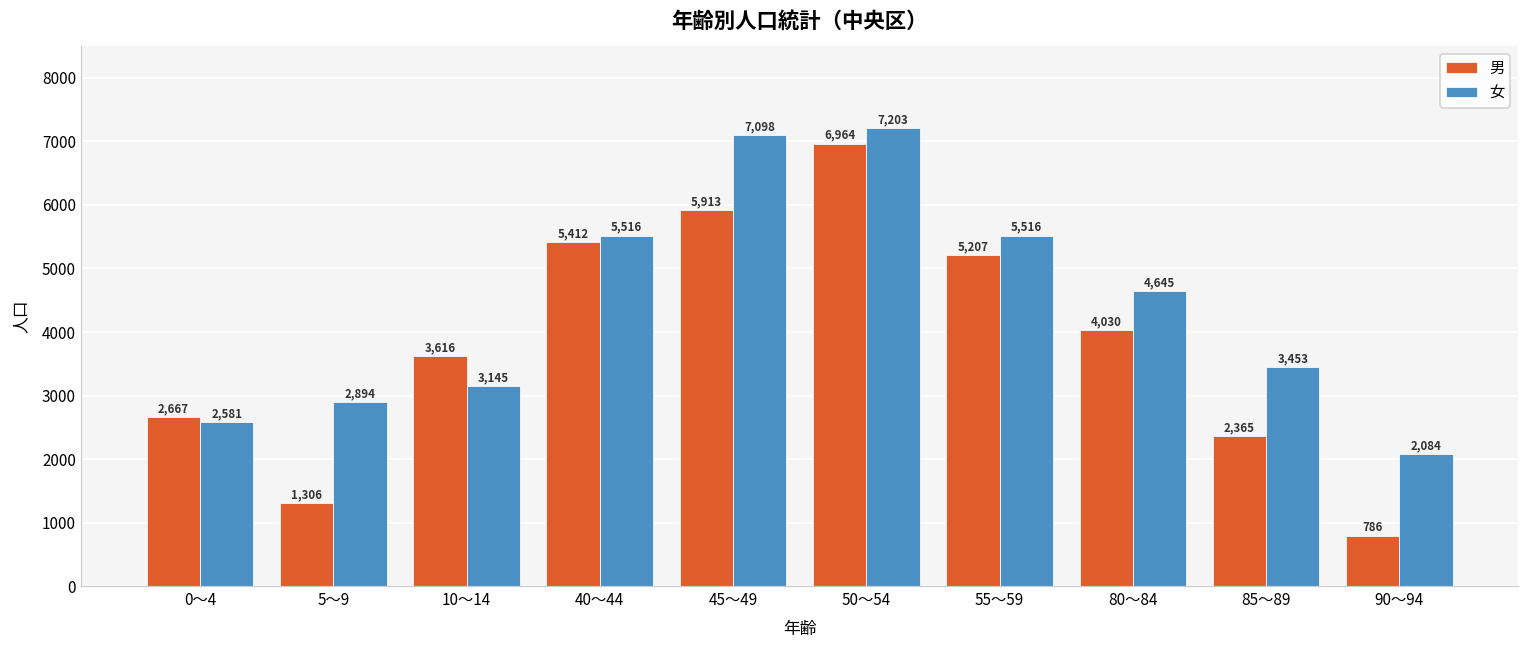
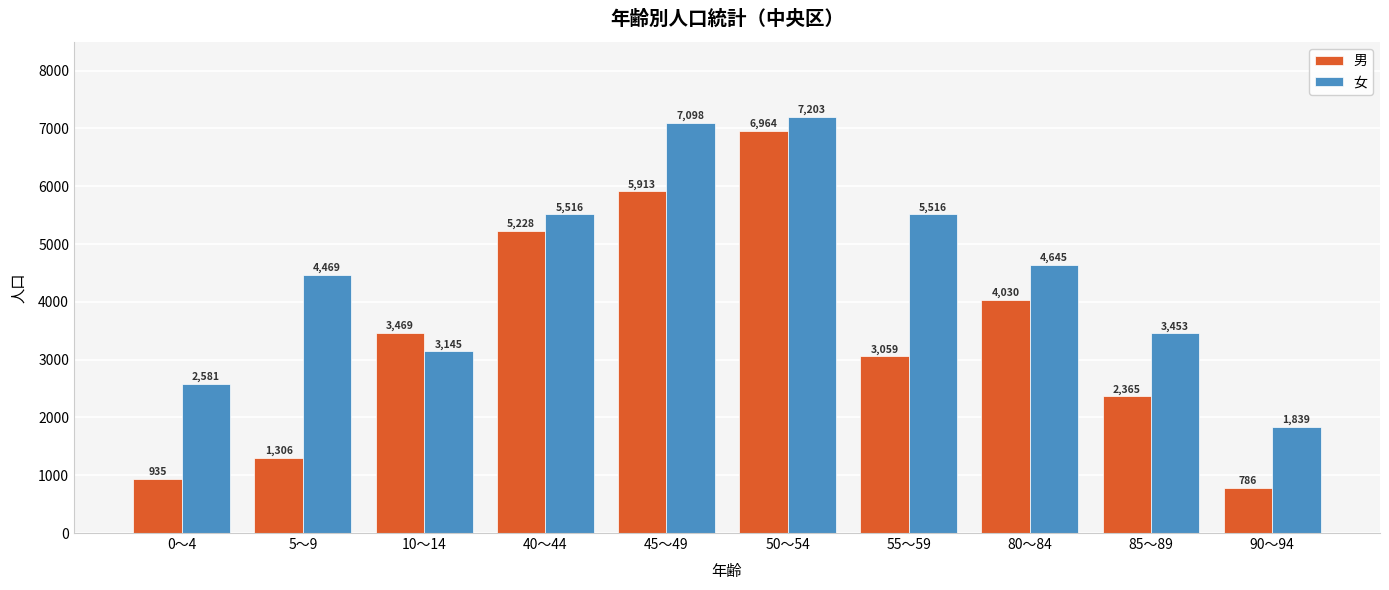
  {
    "男": {
-     "0～4": "2,667",
+     "0～4": "935",
      "5～9": "1,306",
-     "10～14": "3,616",
-     "40～44": "5,412",
+     "10～14": "3,469",
+     "40～44": "5,228",
      "45～49": "5,913",
      "50～54": "6,964",
-     "55～59": "5,207",
+     "55～59": "3,059",
      "80～84": "4,030",
      "85～89": "2,365",
      "90～94": "786"
    },
    "女": {
      "0～4": "2,581",
-     "5～9": "2,894",
+     "5～9": "4,469",
      "10～14": "3,145",
      "40～44": "5,516",
      "45～49": "7,098",
      "50～54": "7,203",
      "55～59": "5,516",
      "80～84": "4,645",
      "85～89": "3,453",
-     "90～94": "2,084"
+     "90～94": "1,839"
    }
  }
